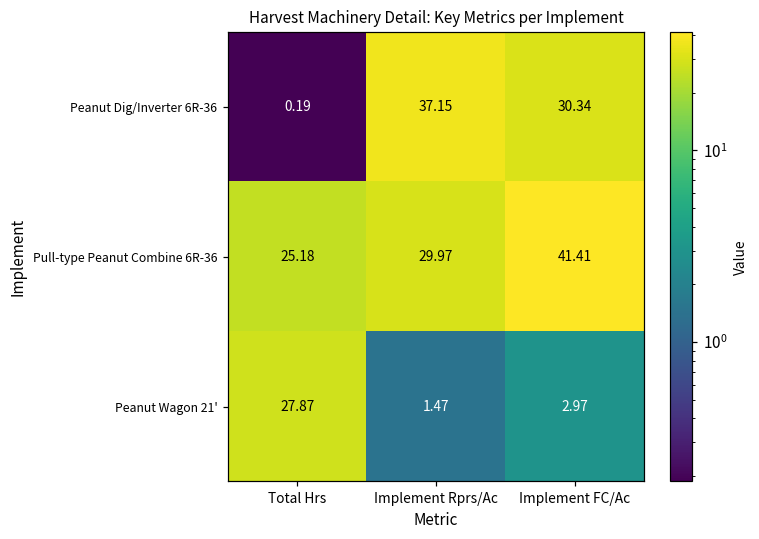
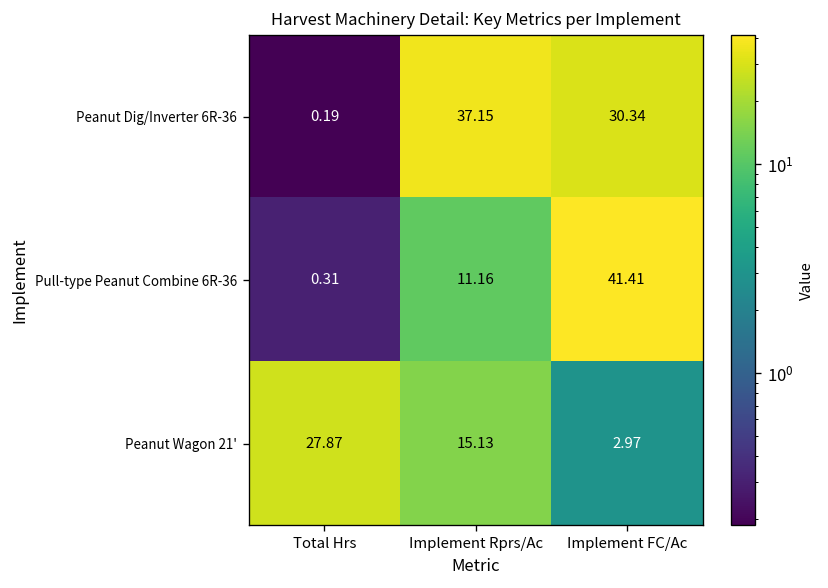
  {
    "Peanut Dig/Inverter 6R-36": {
      "Total Hrs": 0.19,
      "Implement Rprs/Ac": 37.15,
      "Implement FC/Ac": 30.34
    },
    "Pull-type Peanut Combine 6R-36": {
-     "Total Hrs": 25.18,
-     "Implement Rprs/Ac": 29.97,
+     "Total Hrs": 0.31,
+     "Implement Rprs/Ac": 11.16,
      "Implement FC/Ac": 41.41
    },
    "Peanut Wagon 21'": {
      "Total Hrs": 27.87,
-     "Implement Rprs/Ac": 1.47,
+     "Implement Rprs/Ac": 15.13,
      "Implement FC/Ac": 2.97
    }
  }
